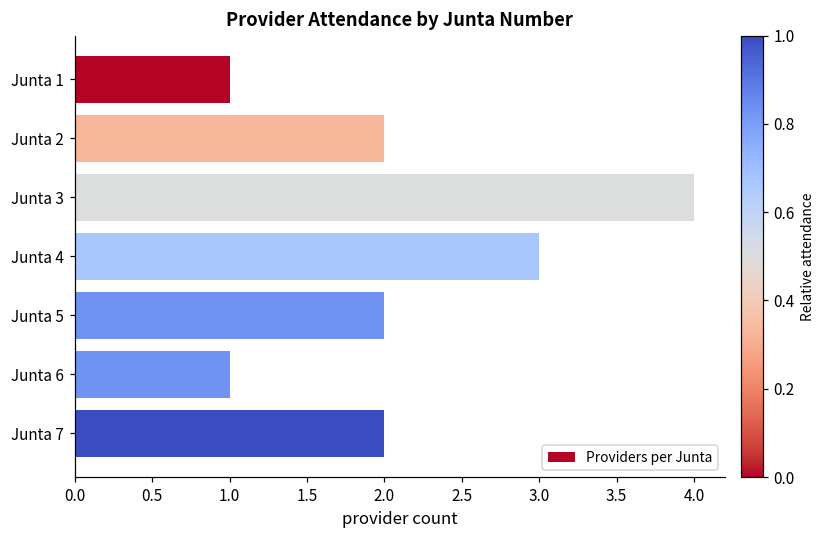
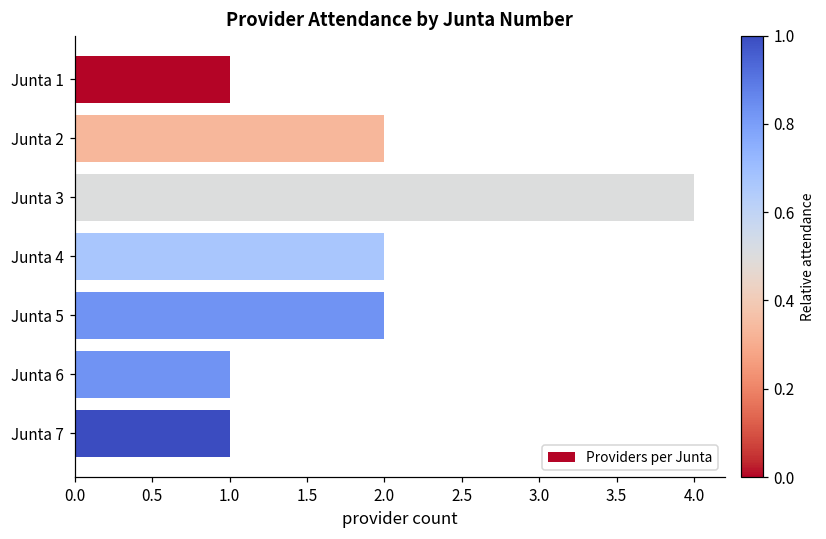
  {
    "Junta 1": 1,
    "Junta 2": 2,
    "Junta 3": 4,
-   "Junta 4": 3,
+   "Junta 4": 2,
    "Junta 5": 2,
    "Junta 6": 1,
-   "Junta 7": 2
+   "Junta 7": 1
  }
